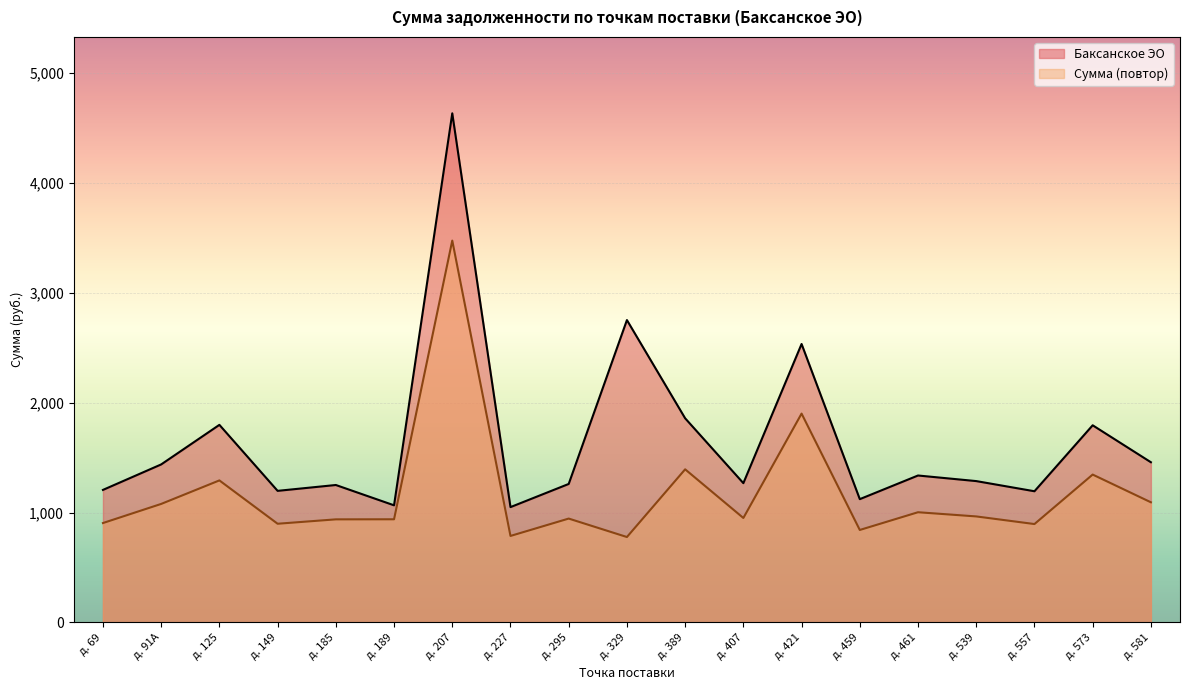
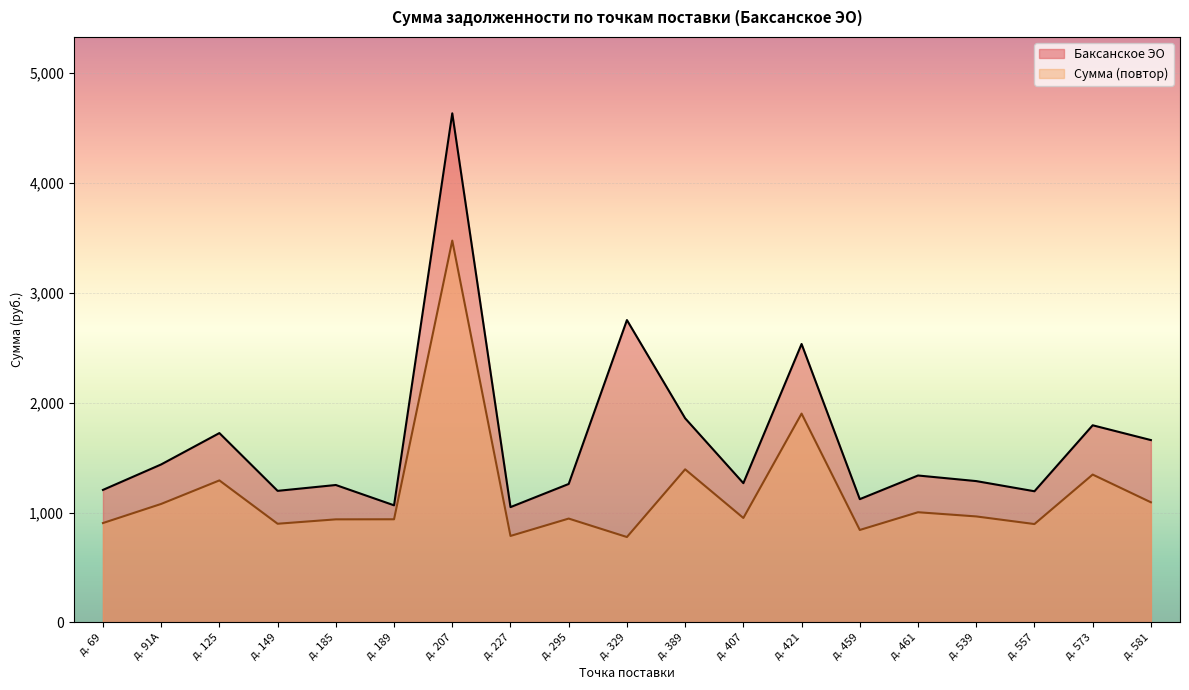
  {
    "Баксанское ЭО": {
      "д. 69": "1,210",
      "д. 91А": "1,440",
-     "д. 125": "1,800",
+     "д. 125": "1,720",
      "д. 149": "1,200",
      "д. 185": "1,250",
      "д. 189": "1,070",
      "д. 207": "4,630",
      "д. 227": "1,050",
      "д. 295": "1,260",
      "д. 329": "2,750",
      "д. 389": "1,860",
      "д. 407": "1,270",
      "д. 421": "2,530",
      "д. 459": "1,120",
      "д. 461": "1,340",
      "д. 539": "1,290",
      "д. 557": "1,190",
      "д. 573": "1,790",
-     "д. 581": "1,460"
+     "д. 581": "1,660"
    },
    "Сумма (повтор)": {
      "д. 69": "900",
      "д. 91А": "1,080",
      "д. 125": "1,290",
      "д. 149": "900",
      "д. 185": "940",
      "д. 189": "940",
      "д. 207": "3,470",
      "д. 227": "790",
      "д. 295": "950",
      "д. 329": "780",
      "д. 389": "1,390",
      "д. 407": "950",
      "д. 421": "1,900",
      "д. 459": "840",
      "д. 461": "1,000",
      "д. 539": "960",
      "д. 557": "900",
      "д. 573": "1,350",
      "д. 581": "1,090"
    }
  }
